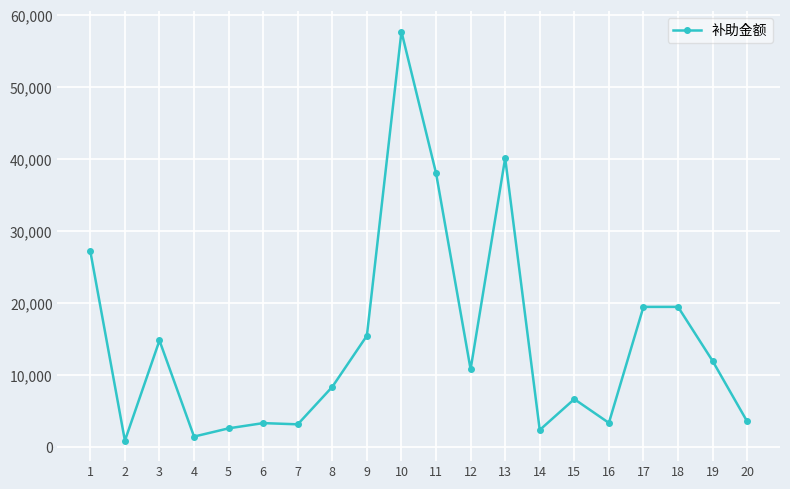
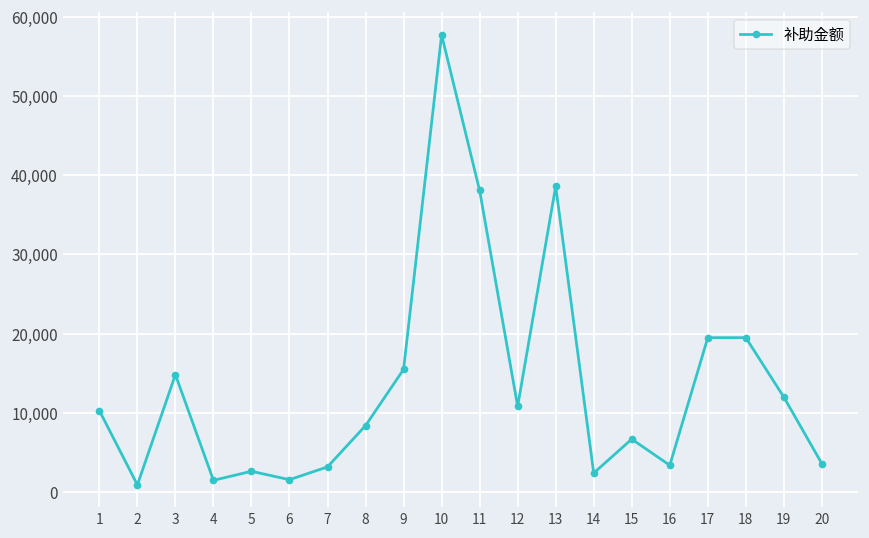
  {
-   "1": "27,000",
+   "1": "10,000",
    "2": "1,000",
    "3": "15,000",
    "4": "2,000",
    "5": "3,000",
-   "6": "3,000",
+   "6": "2,000",
    "7": "3,000",
    "8": "8,000",
    "9": "16,000",
    "10": "58,000",
    "11": "38,000",
    "12": "11,000",
-   "13": "40,000",
+   "13": "39,000",
    "14": "2,000",
    "15": "7,000",
    "16": "3,000",
    "17": "20,000",
    "18": "20,000",
    "19": "12,000",
    "20": "4,000"
  }
